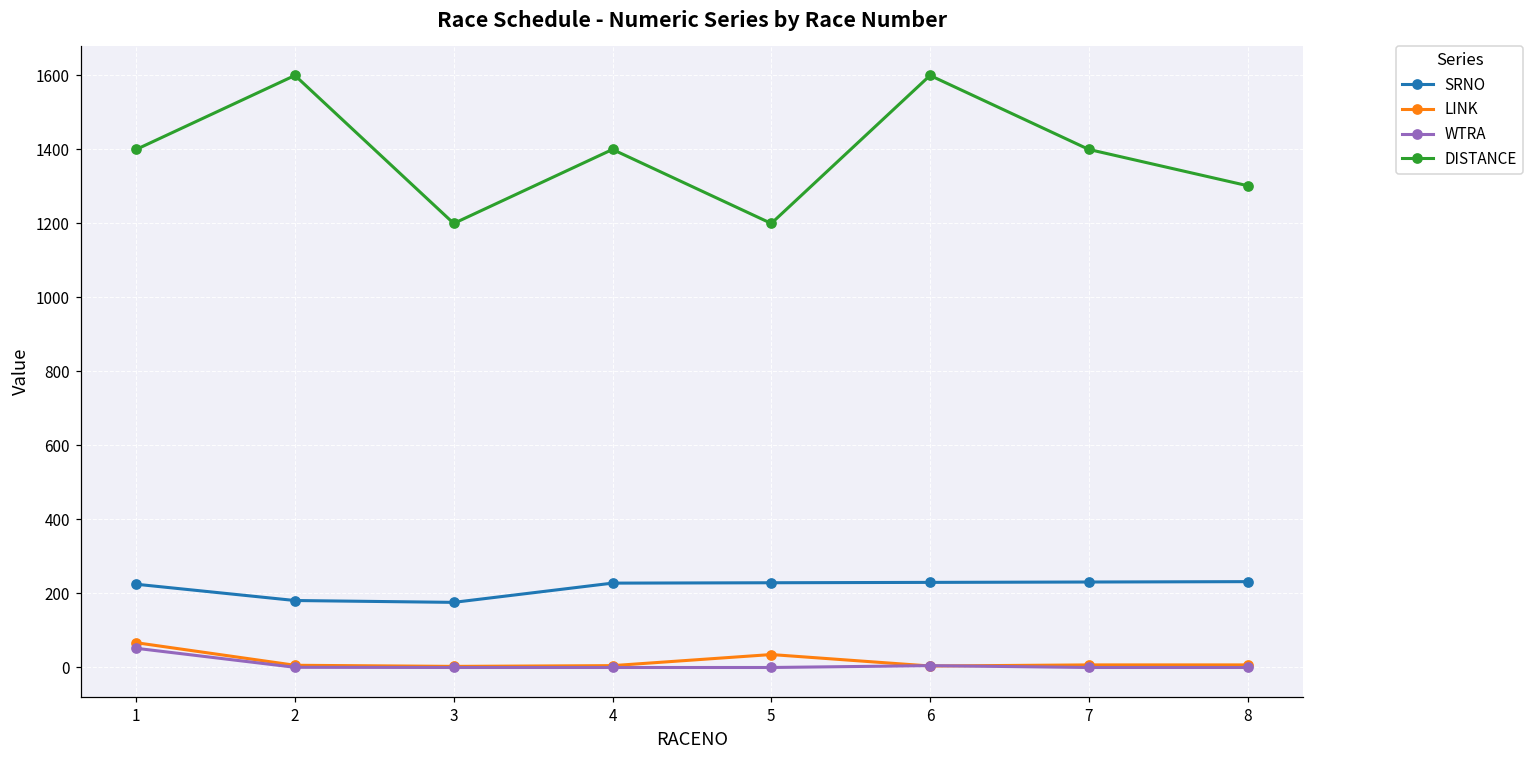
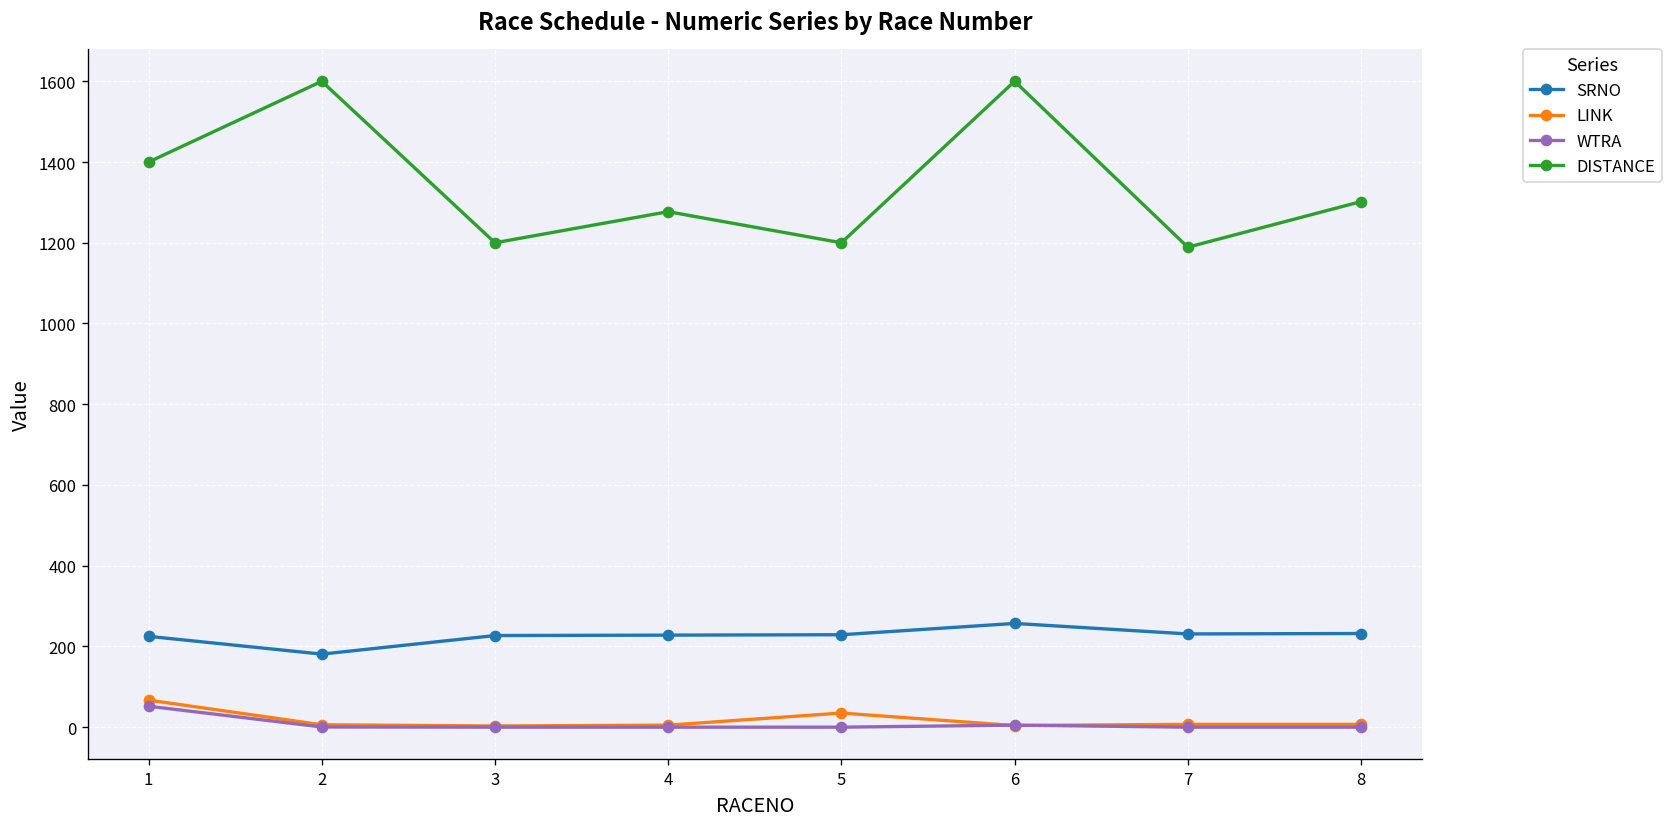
  {
    "SRNO": {
      "1": 230,
      "2": 180,
-     "3": 180,
+     "3": 230,
      "4": 230,
      "5": 230,
-     "6": 230,
+     "6": 260,
      "7": 230,
      "8": 230
    },
    "LINK": {
      "1": 70,
      "5": 40
    },
    "WTRA": {
      "1": 50,
      "5": 0
    },
    "DISTANCE": {
      "1": 1400,
      "2": 1600,
      "3": 1200,
-     "4": 1400,
+     "4": 1280,
      "5": 1200,
      "6": 1600,
-     "7": 1400,
+     "7": 1190,
      "8": 1300
    }
  }
